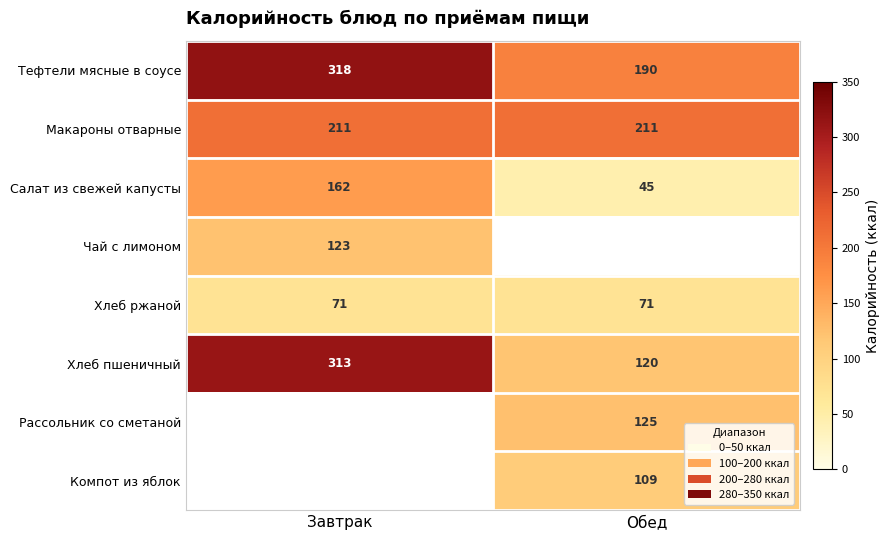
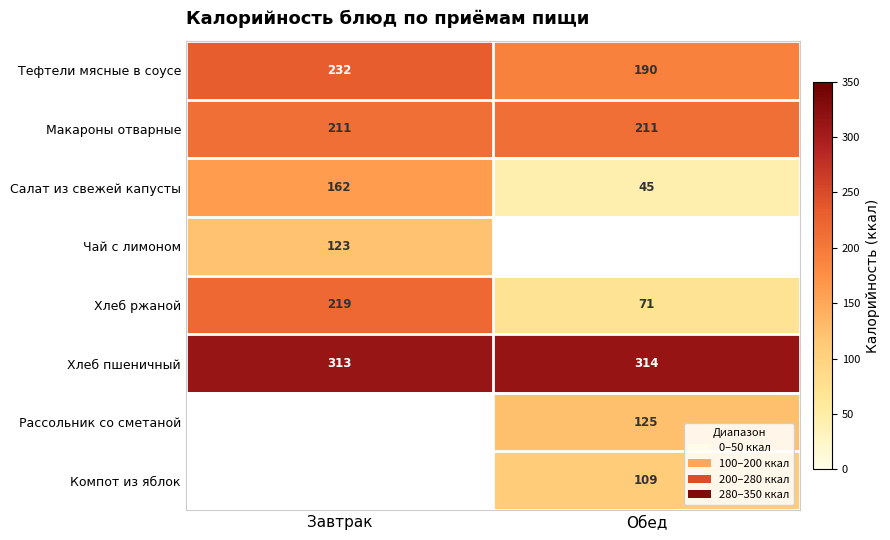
  {
    "Тефтели мясные в соусе": {
-     "Завтрак": 318,
+     "Завтрак": 232,
      "Обед": 190
    },
    "Макароны отварные": {
      "Завтрак": 211,
      "Обед": 211
    },
    "Салат из свежей капусты": {
      "Завтрак": 162,
      "Обед": 45
    },
    "Чай с лимоном": {
      "Завтрак": 123
    },
    "Хлеб ржаной": {
-     "Завтрак": 71,
+     "Завтрак": 219,
      "Обед": 71
    },
    "Хлеб пшеничный": {
      "Завтрак": 313,
-     "Обед": 120
+     "Обед": 314
    },
    "Рассольник со сметаной": {
      "Обед": 125
    },
    "Компот из яблок": {
      "Обед": 109
    }
  }
